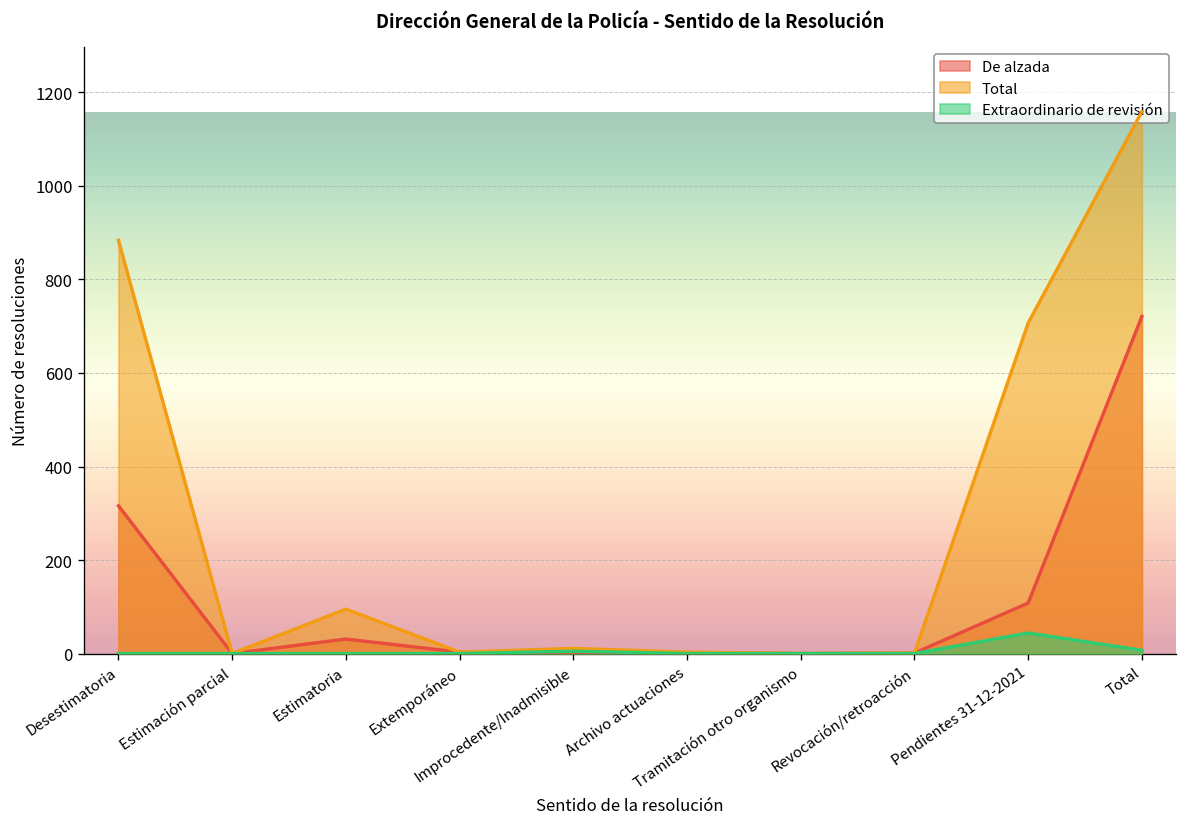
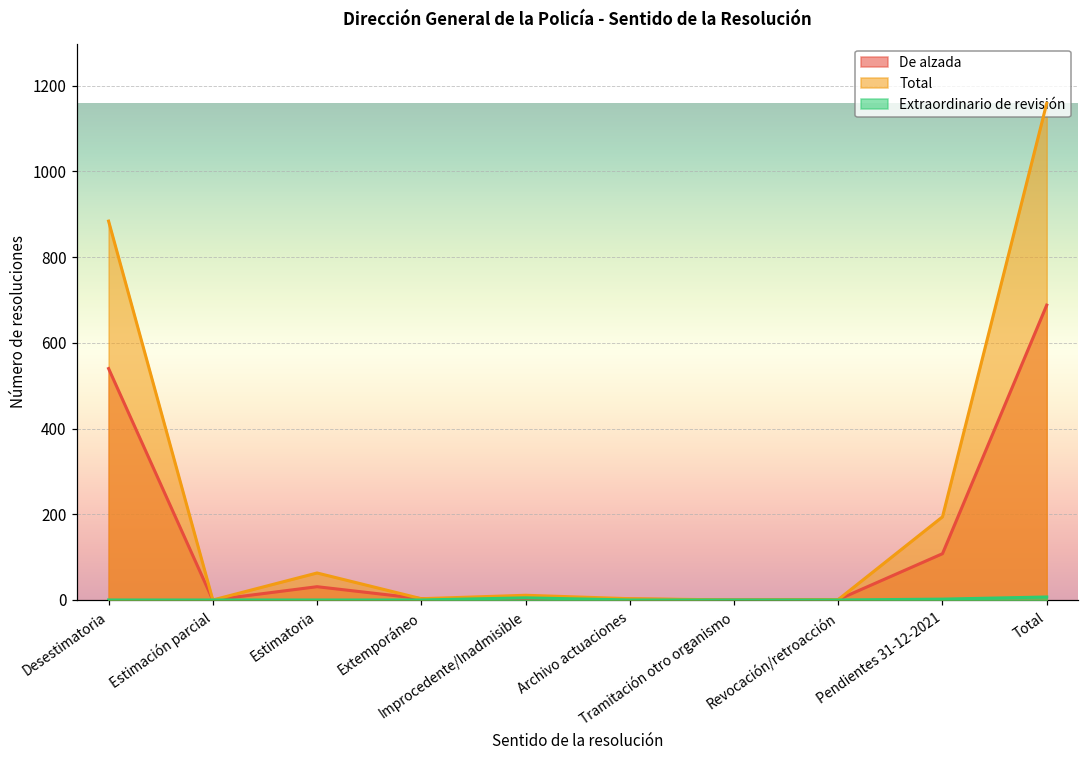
  {
    "De alzada": {
-     "Desestimatoria": 320,
+     "Desestimatoria": 540,
      "Estimatoria": 30,
      "Pendientes 31-12-2021": 110,
-     "Total": 720
+     "Total": 690
    },
    "Total": {
      "Desestimatoria": 880,
-     "Estimatoria": 100,
-     "Pendientes 31-12-2021": 710
+     "Estimatoria": 60,
+     "Pendientes 31-12-2021": 190
    },
    "Extraordinario de revisión": {
      "Desestimatoria": 0,
      "Estimatoria": 0,
-     "Pendientes 31-12-2021": 40,
+     "Pendientes 31-12-2021": 0,
      "Total": 10
    }
  }
